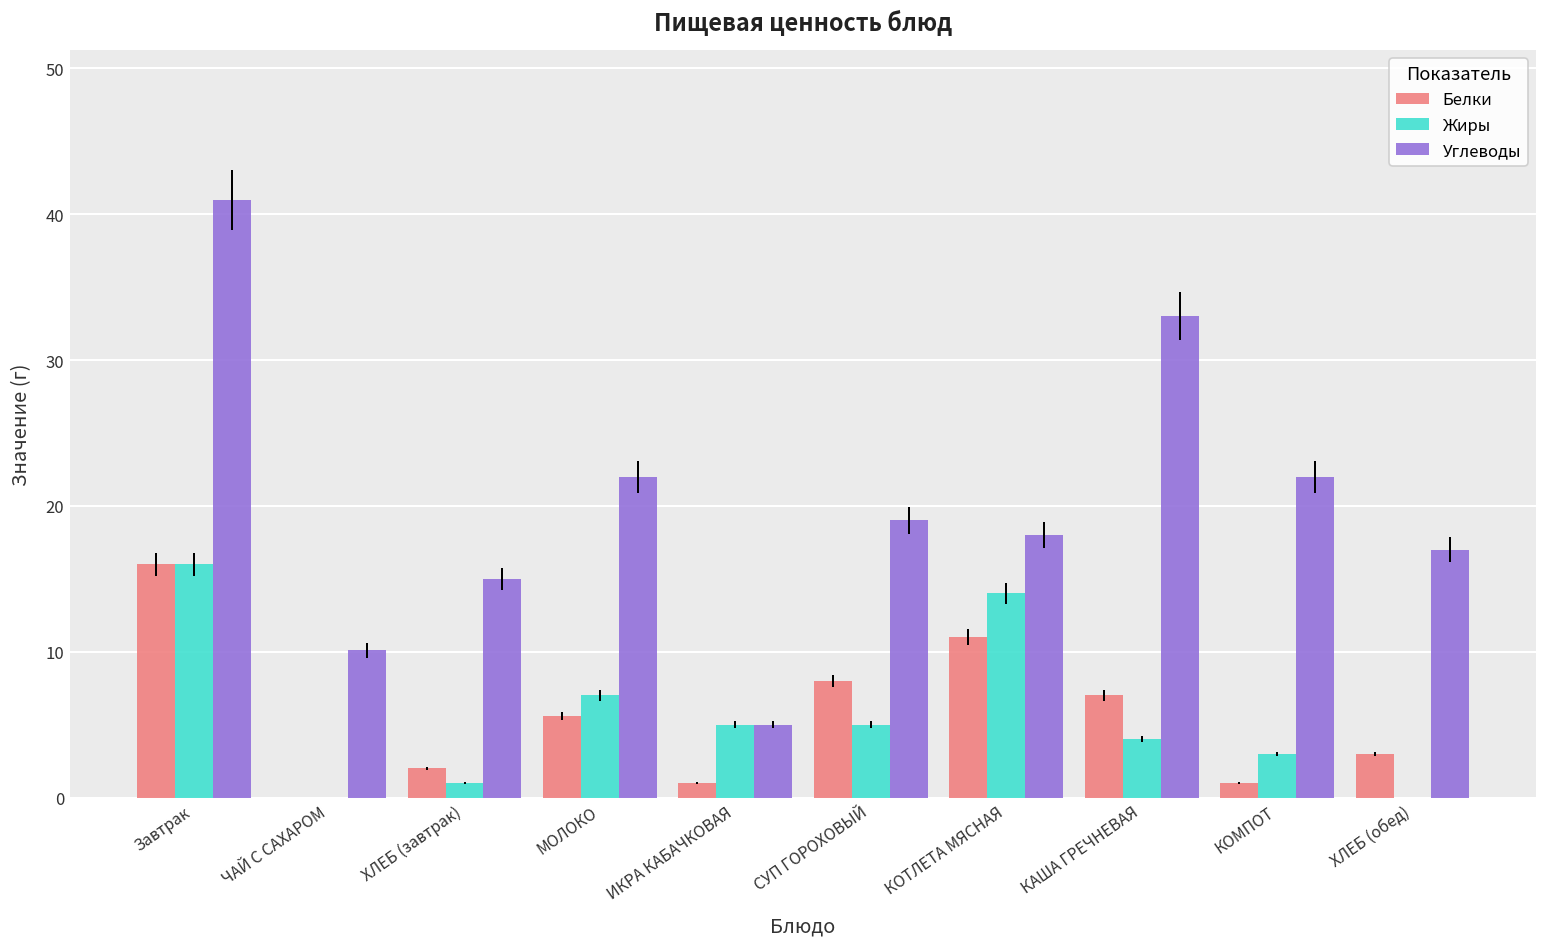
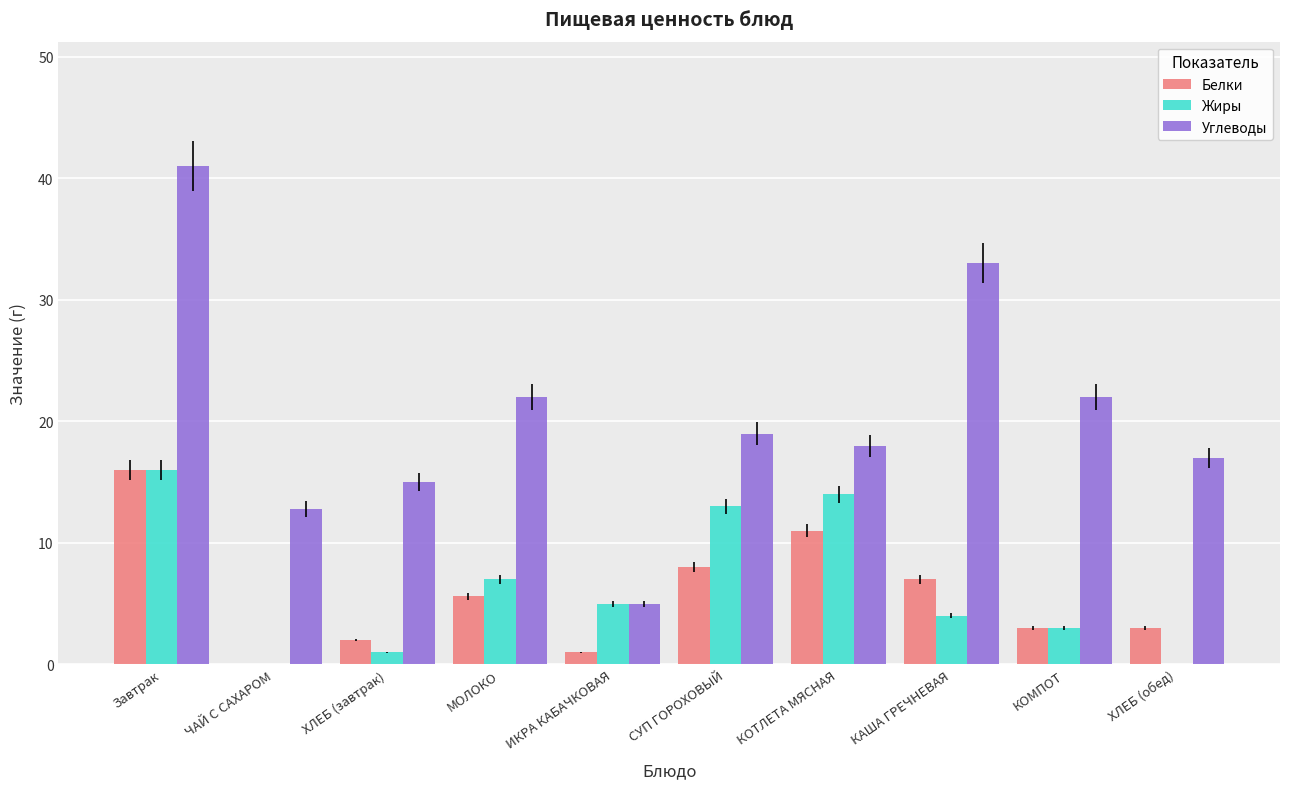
  {
    "Белки": {
      "Завтрак": 16,
      "ЧАЙ С САХАРОМ": 0,
      "ХЛЕБ (завтрак)": 2,
      "МОЛОКО": 5.6,
      "ИКРА КАБАЧКОВАЯ": 1,
      "СУП ГОРОХОВЫЙ": 8,
      "КОТЛЕТА МЯСНАЯ": 11,
      "КАША ГРЕЧНЕВАЯ": 7,
-     "КОМПОТ": 1,
+     "КОМПОТ": 3,
      "ХЛЕБ (обед)": 3
    },
    "Жиры": {
      "Завтрак": 16,
      "ЧАЙ С САХАРОМ": 0,
      "ХЛЕБ (завтрак)": 1,
      "МОЛОКО": 7,
      "ИКРА КАБАЧКОВАЯ": 5,
-     "СУП ГОРОХОВЫЙ": 5,
+     "СУП ГОРОХОВЫЙ": 13,
      "КОТЛЕТА МЯСНАЯ": 14,
      "КАША ГРЕЧНЕВАЯ": 4,
      "КОМПОТ": 3,
      "ХЛЕБ (обед)": 0
    },
    "Углеводы": {
      "Завтрак": 41.0,
-     "ЧАЙ С САХАРОМ": 10.1,
+     "ЧАЙ С САХАРОМ": 12.8,
      "ХЛЕБ (завтрак)": 15.0,
      "МОЛОКО": 22.0,
      "ИКРА КАБАЧКОВАЯ": 5.0,
      "СУП ГОРОХОВЫЙ": 19.0,
      "КОТЛЕТА МЯСНАЯ": 18.0,
      "КАША ГРЕЧНЕВАЯ": 33.0,
      "КОМПОТ": 22.0,
      "ХЛЕБ (обед)": 17.0
    }
  }
